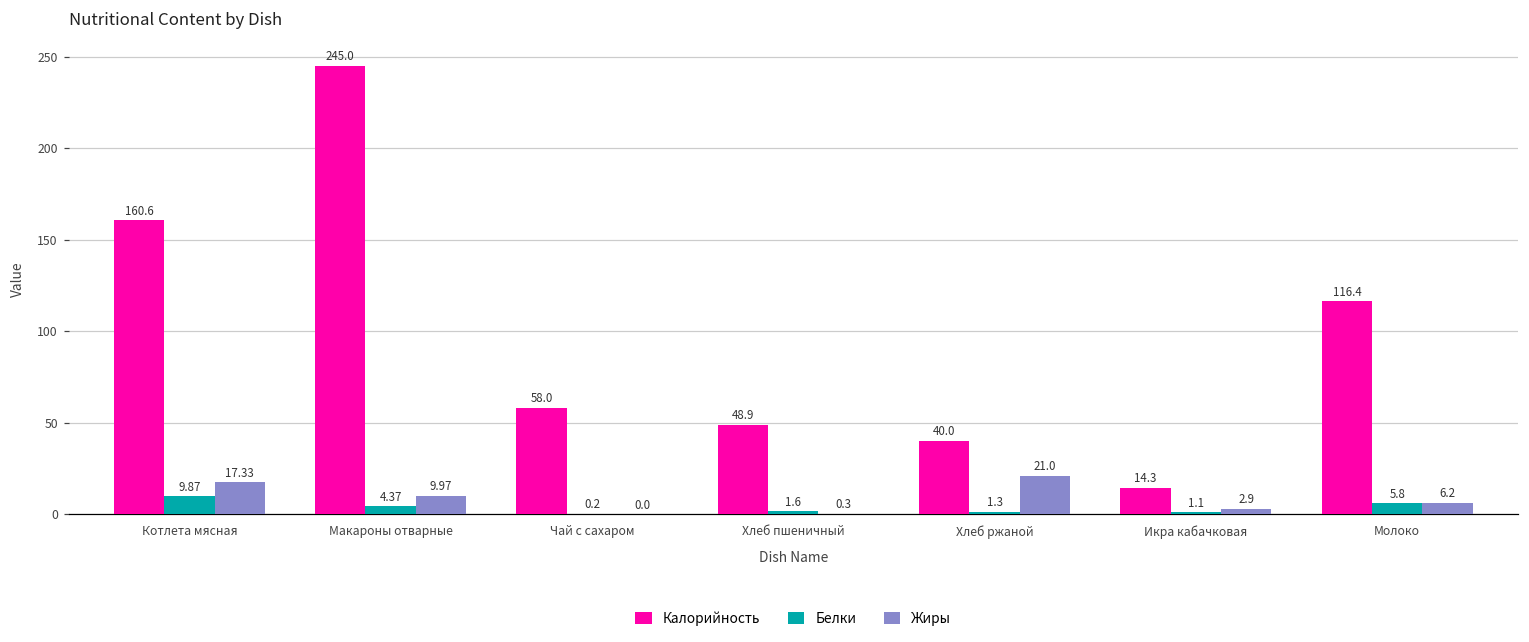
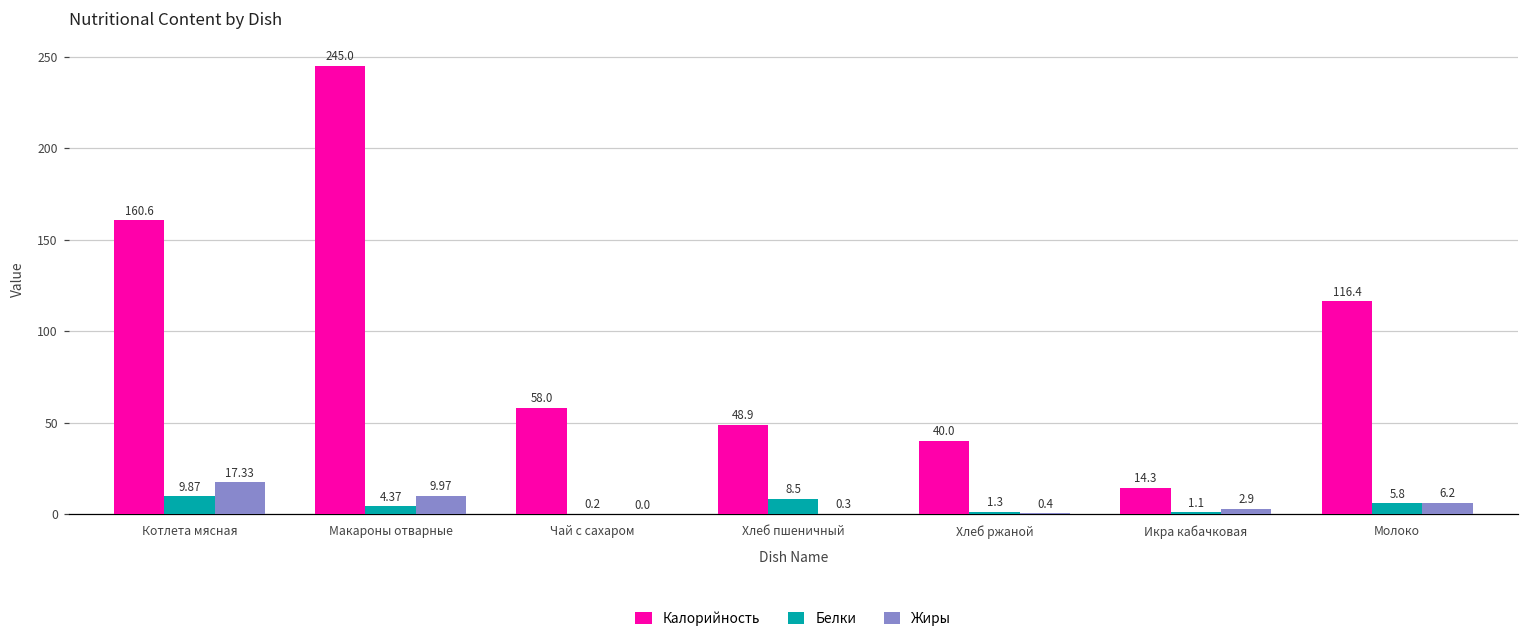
  {
    "Калорийность": {
      "Котлета мясная": 160.6,
      "Макароны отварные": 245.0,
      "Чай с сахаром": 58.0,
      "Хлеб пшеничный": 48.9,
      "Хлеб ржаной": 40.0,
      "Икра кабачковая": 14.3,
      "Молоко": 116.4
    },
    "Белки": {
      "Котлета мясная": 9.87,
      "Макароны отварные": 4.37,
      "Чай с сахаром": 0.2,
-     "Хлеб пшеничный": 1.6,
+     "Хлеб пшеничный": 8.5,
      "Хлеб ржаной": 1.3,
      "Икра кабачковая": 1.1,
      "Молоко": 5.8
    },
    "Жиры": {
      "Котлета мясная": 17.33,
      "Макароны отварные": 9.97,
      "Чай с сахаром": 0.0,
      "Хлеб пшеничный": 0.3,
-     "Хлеб ржаной": 21.0,
+     "Хлеб ржаной": 0.4,
      "Икра кабачковая": 2.9,
      "Молоко": 6.2
    }
  }
